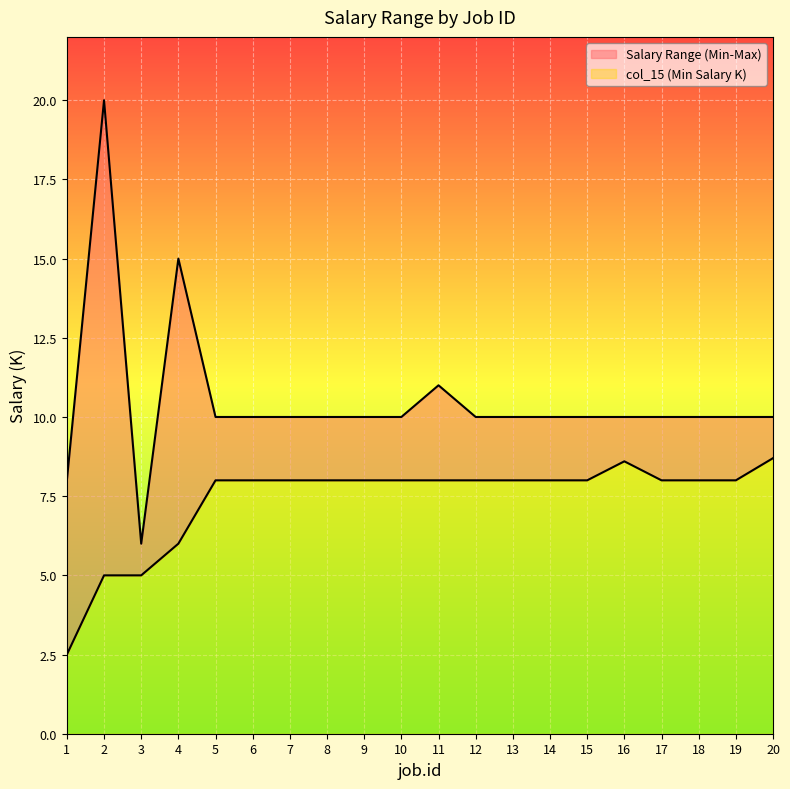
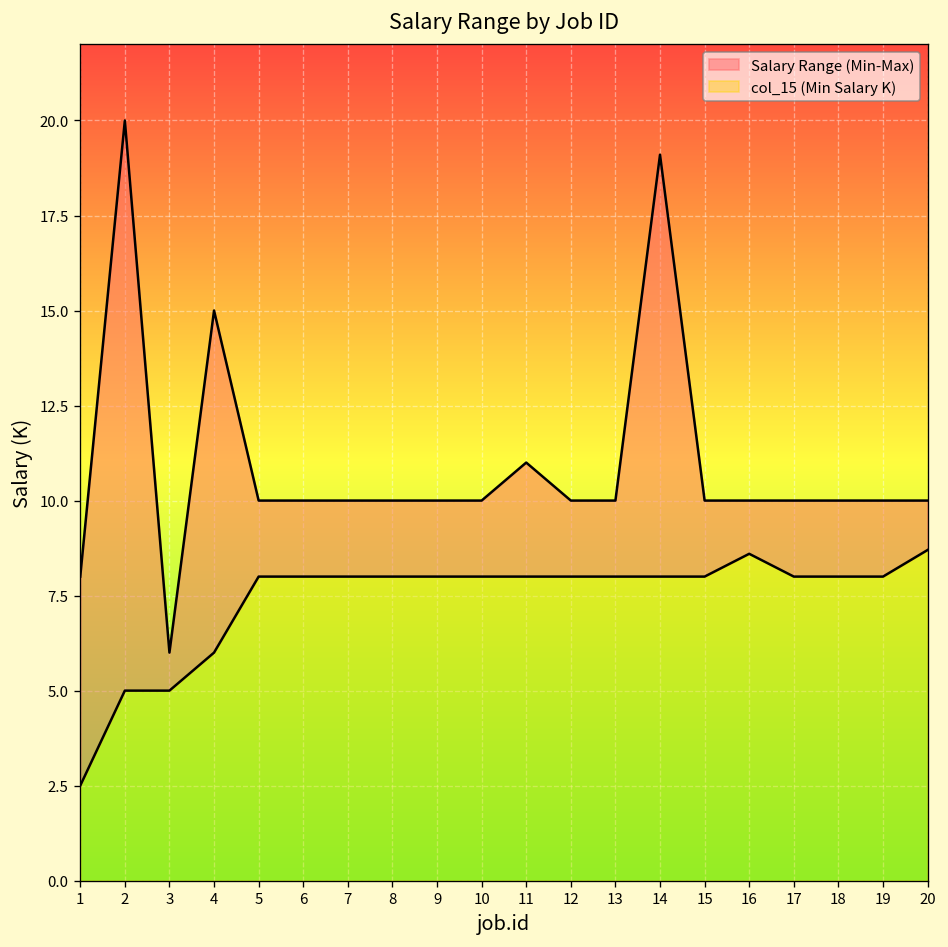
  {
    "col_15 (Min Salary K)": {
      "1": 2.5,
      "2": 5.0,
      "3": 5.0,
      "4": 6.0,
      "5": 8.0,
      "6": 8.0,
      "7": 8.0,
      "8": 8.0,
      "9": 8.0,
      "10": 8.0,
      "11": 8.0,
      "12": 8.0,
      "13": 8.0,
      "14": 8.0,
      "15": 8.0,
      "16": 8.6,
      "17": 8.0,
      "18": 8.0,
      "19": 8.0,
      "20": 8.7
    },
    "Salary Range (Min-Max)": {
      "1": 8.0,
      "2": 20.0,
      "3": 6.0,
      "4": 15.0,
      "5": 10.0,
      "6": 10.0,
      "7": 10.0,
      "8": 10.0,
      "9": 10.0,
      "10": 10.0,
      "11": 11.0,
      "12": 10.0,
      "13": 10.0,
-     "14": 10.0,
+     "14": 19.1,
      "15": 10.0,
      "16": 10.0,
      "17": 10.0,
      "18": 10.0,
      "19": 10.0,
      "20": 10.0
    }
  }
